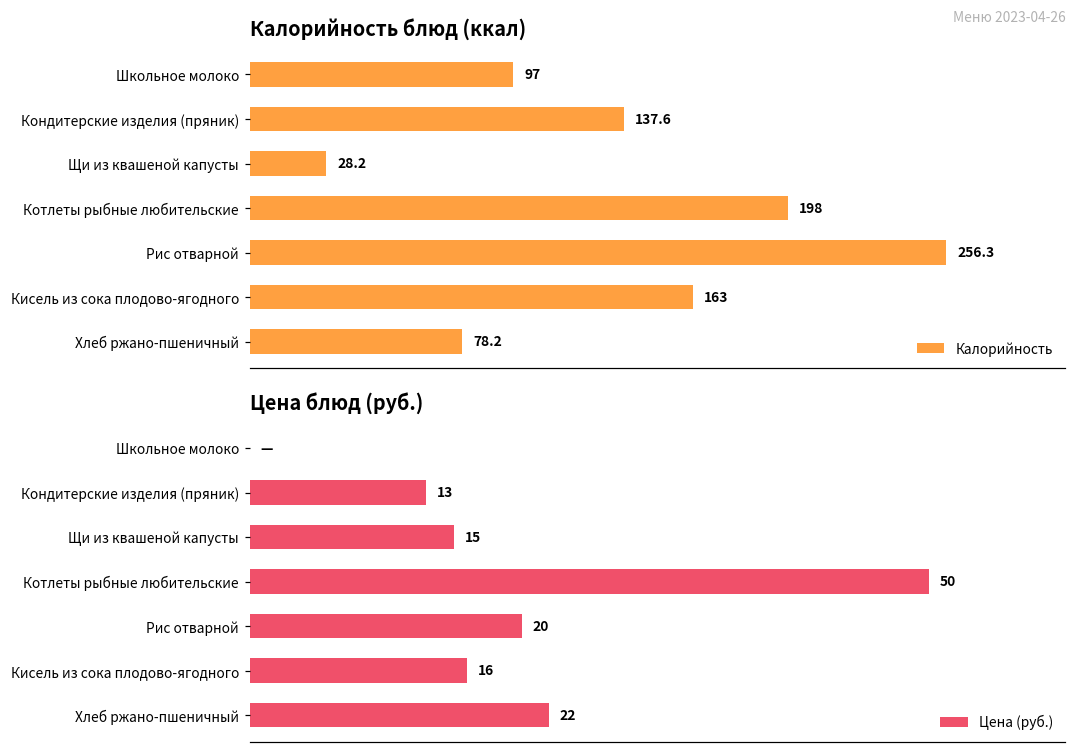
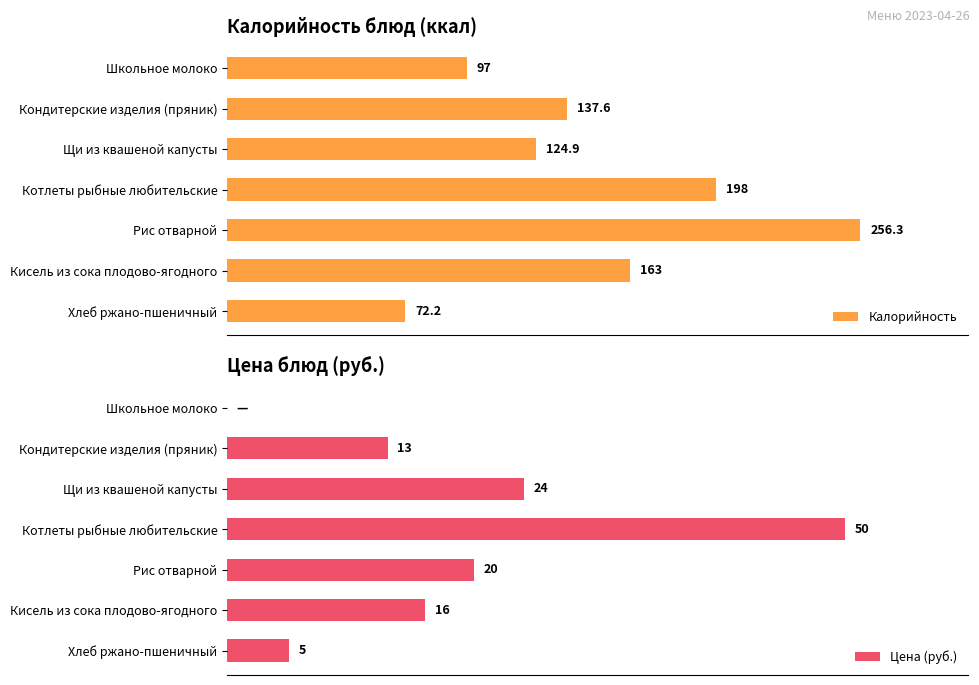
  {
    "Калорийность блюд (ккал)": {
      "Школьное молоко": 97,
      "Кондитерские изделия (пряник)": 137.6,
-     "Щи из квашеной капусты": 28.2,
+     "Щи из квашеной капусты": 124.9,
      "Котлеты рыбные любительские": 198,
      "Рис отварной": 256.3,
      "Кисель из сока плодово-ягодного": 163,
-     "Хлеб ржано-пшеничный": 78.2
+     "Хлеб ржано-пшеничный": 72.2
    },
    "Цена блюд (руб.)": {
      "Кондитерские изделия (пряник)": 13,
-     "Щи из квашеной капусты": 15,
+     "Щи из квашеной капусты": 24,
      "Котлеты рыбные любительские": 50,
      "Рис отварной": 20,
      "Кисель из сока плодово-ягодного": 16,
-     "Хлеб ржано-пшеничный": 22
+     "Хлеб ржано-пшеничный": 5
    }
  }
